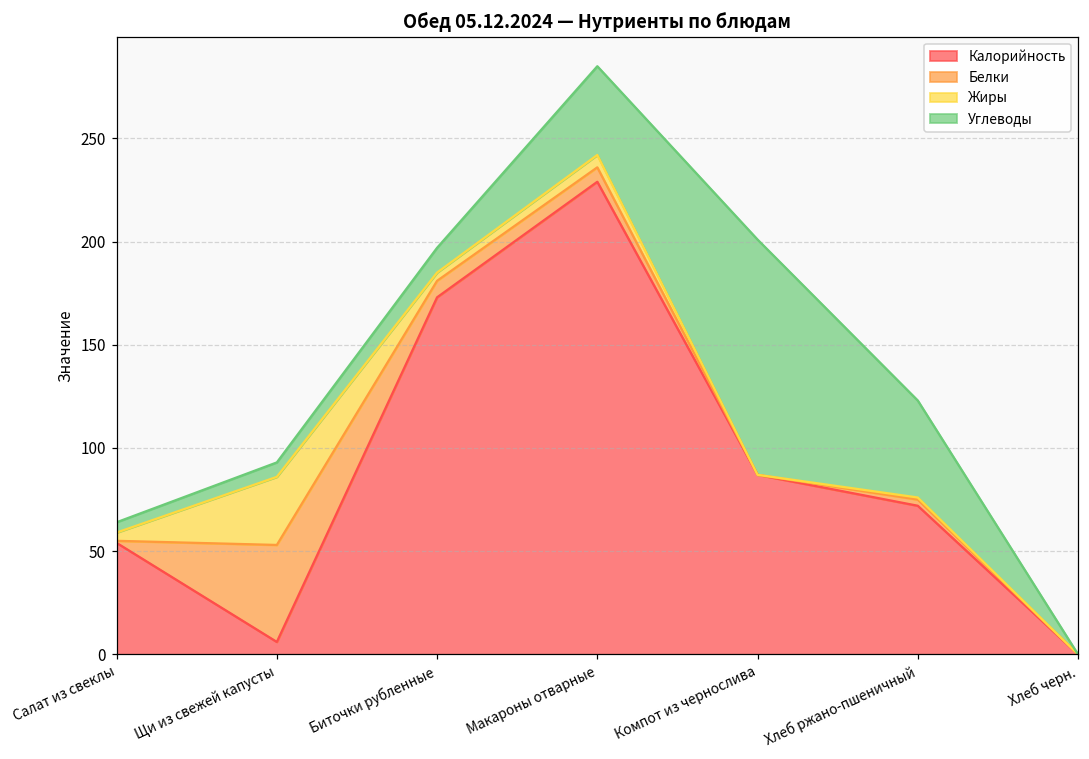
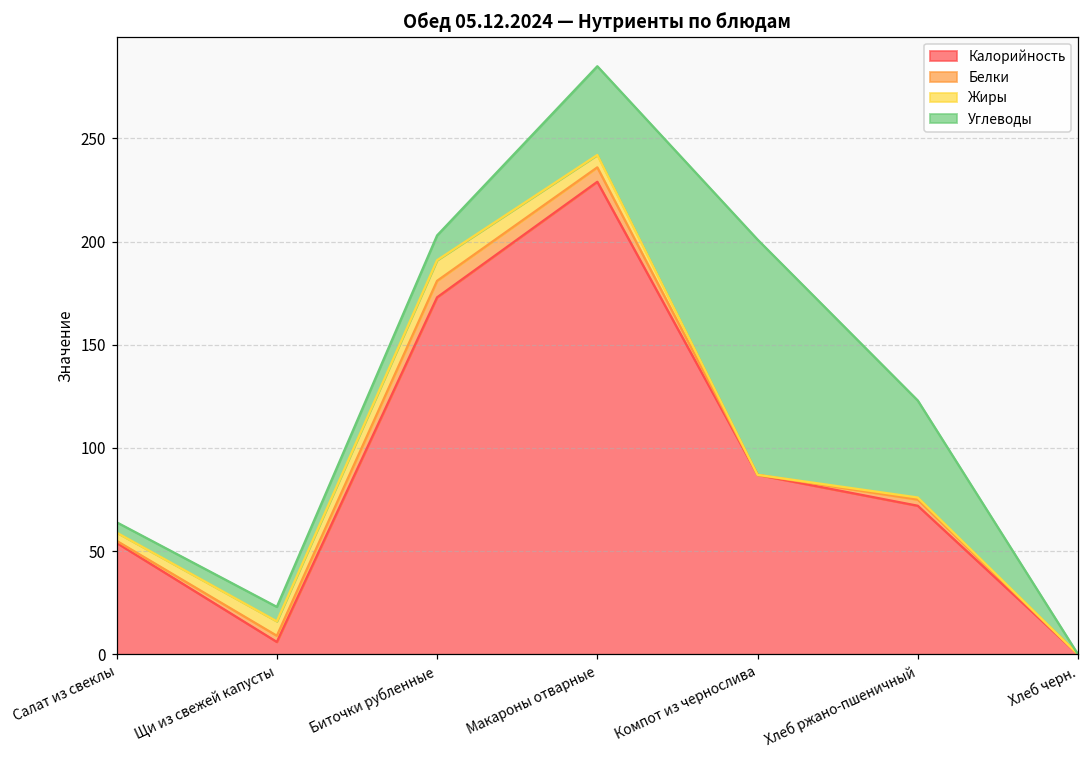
  {
    "Калорийность": {
      "Щи из свежей капусты": 6,
      "Биточки рубленные": 173,
      "Макароны отварные": 229,
      "Хлеб ржано-пшеничный": 72
    },
    "Белки": {
-     "Щи из свежей капусты": 47,
+     "Щи из свежей капусты": 3,
      "Биточки рубленные": 8,
      "Макароны отварные": 7
    },
    "Жиры": {
      "Салат из свеклы": 4,
-     "Щи из свежей капусты": 33,
-     "Биточки рубленные": 4,
+     "Щи из свежей капусты": 7,
+     "Биточки рубленные": 10,
      "Макароны отварные": 6
    },
    "Углеводы": {
      "Салат из свеклы": 5,
      "Щи из свежей капусты": 7,
      "Биточки рубленные": 12,
      "Макароны отварные": 43,
      "Компот из чернослива": 114,
      "Хлеб ржано-пшеничный": 47
    }
  }
